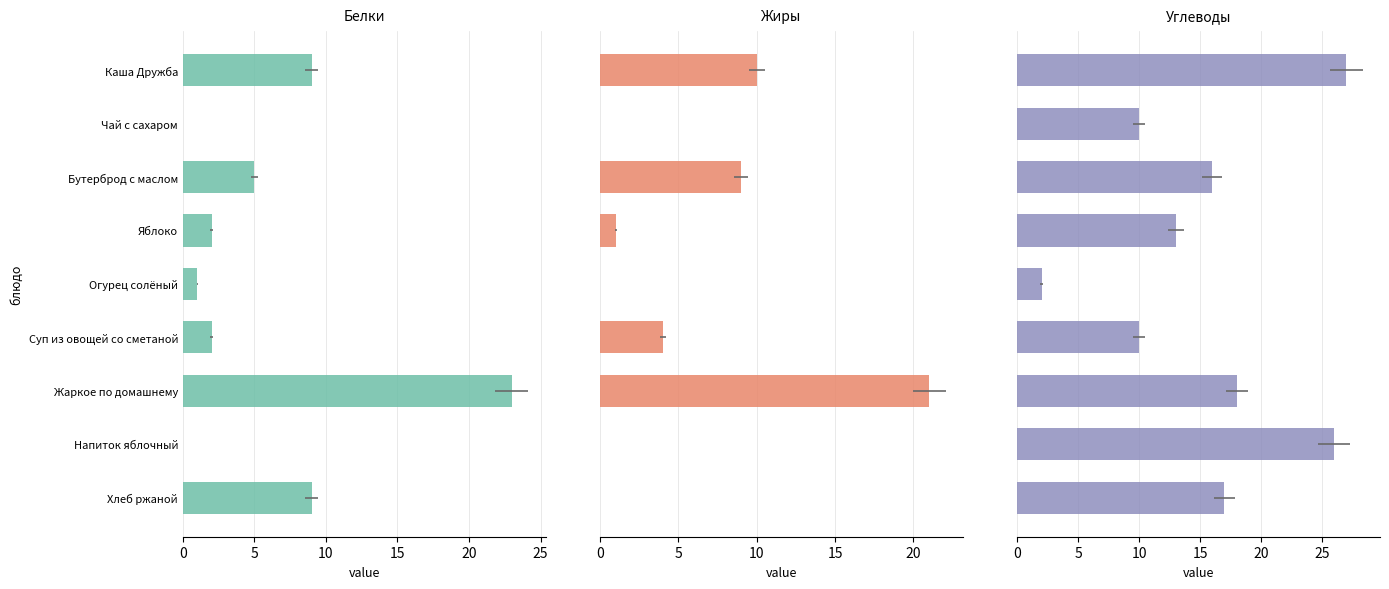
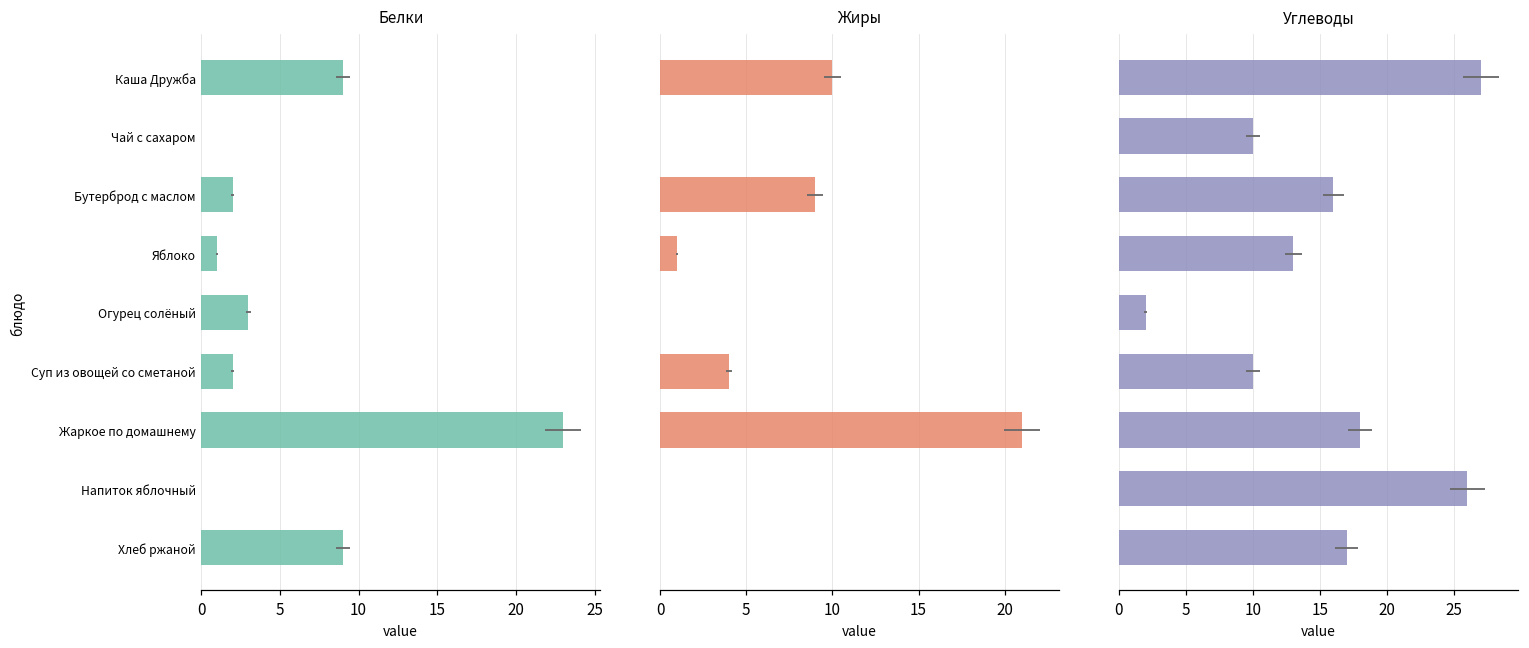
  {
    "Белки": {
      "Каша Дружба": 9,
      "Чай с сахаром": 0,
-     "Бутерброд с маслом": 5,
-     "Яблоко": 2,
-     "Огурец солёный": 1,
+     "Бутерброд с маслом": 2,
+     "Яблоко": 1,
+     "Огурец солёный": 3,
      "Суп из овощей со сметаной": 2,
      "Жаркое по домашнему": 23,
      "Напиток яблочный": 0,
      "Хлеб ржаной": 9
    }
  }
